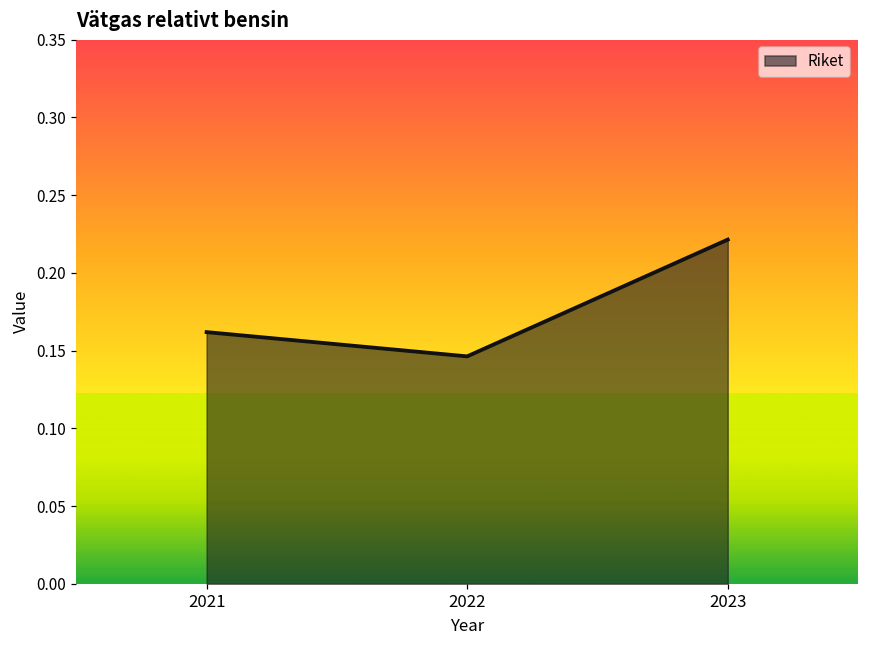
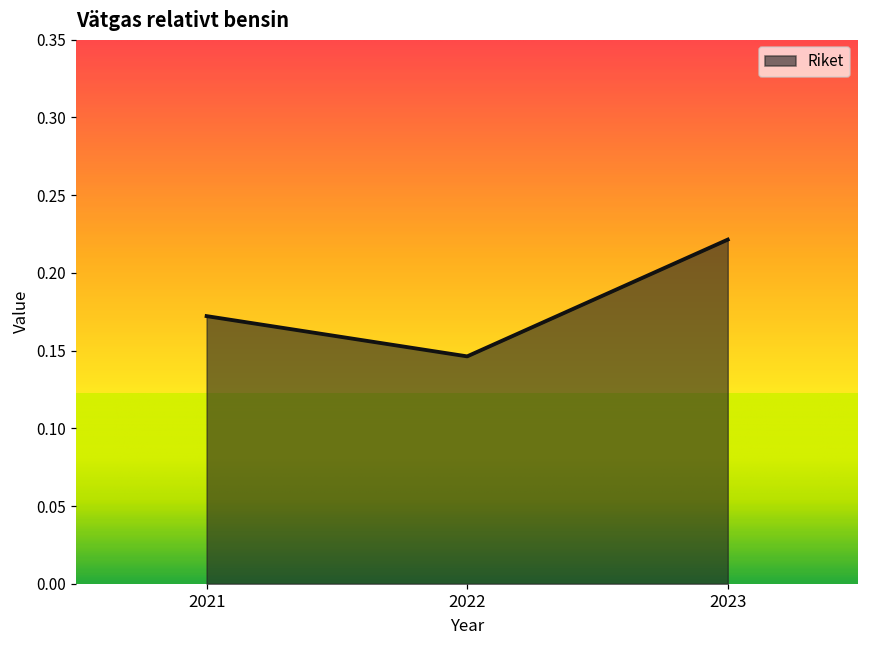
  {
-   "2021": 0.162,
+   "2021": 0.172,
    "2022": 0.146,
    "2023": 0.221
  }
